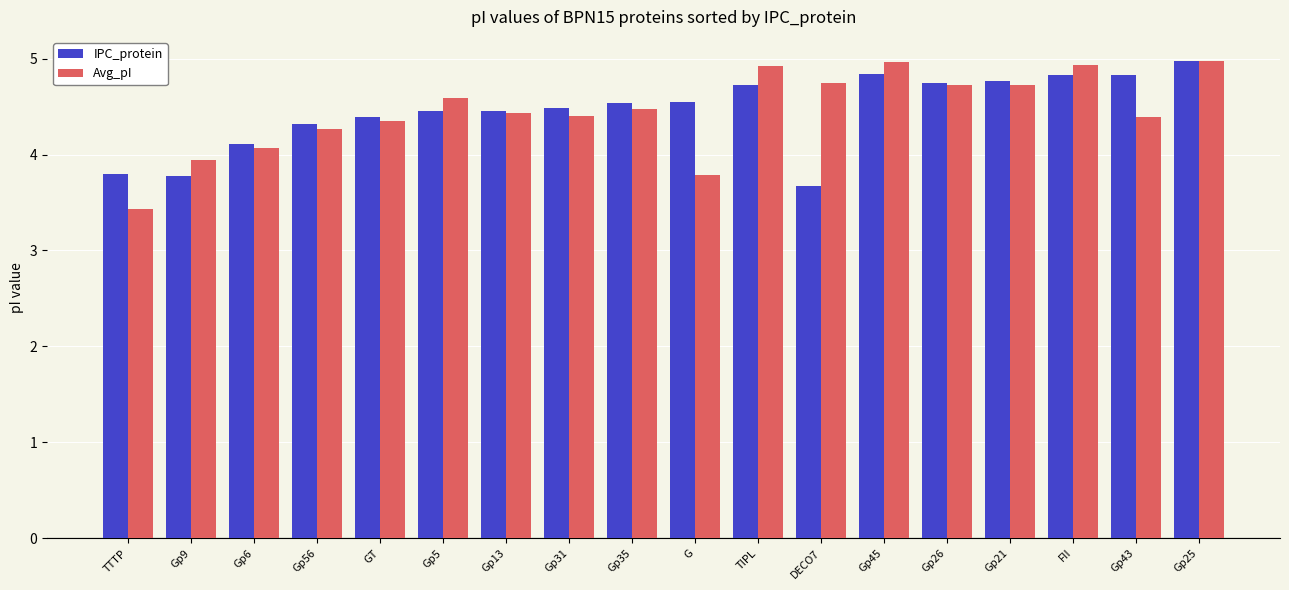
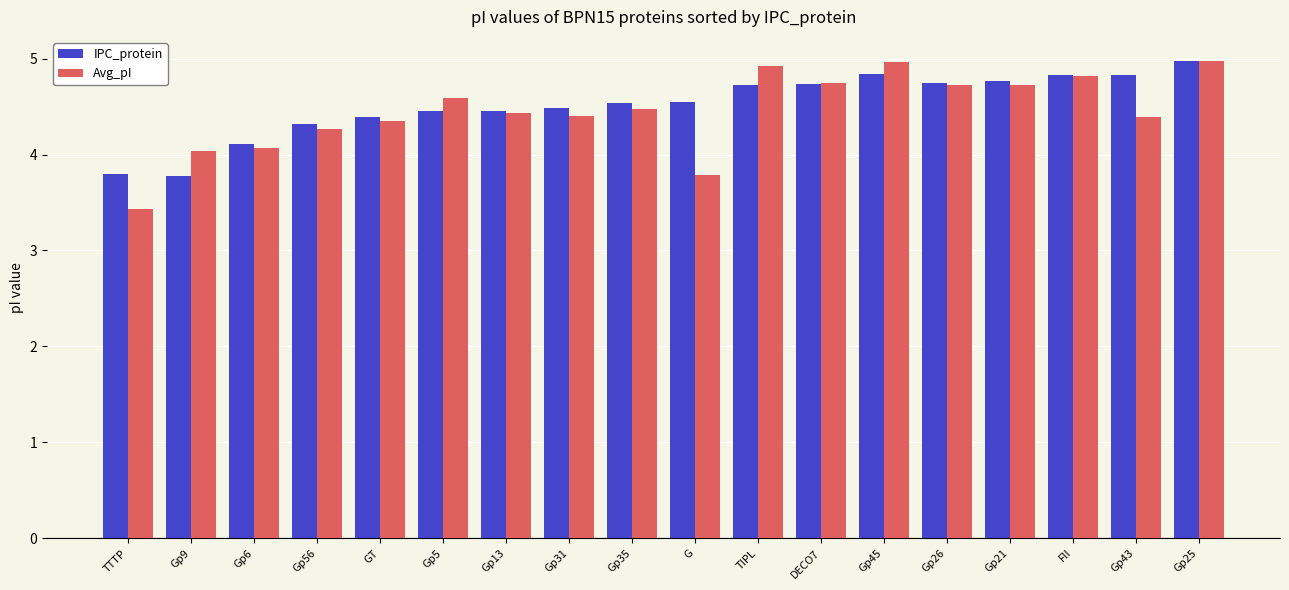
  {
    "IPC_protein": {
      "TTTP": 3.8,
      "Gp9": 3.8,
      "Gp6": 4.1,
      "Gp56": 4.3,
      "GT": 4.4,
      "Gp5": 4.5,
      "Gp13": 4.5,
      "Gp31": 4.5,
      "Gp35": 4.5,
      "G": 4.5,
      "TIPL": 4.7,
-     "DECO7": 3.7,
+     "DECO7": 4.7,
      "Gp45": 4.8,
      "Gp26": 4.7,
      "Gp21": 4.8,
      "FII": 4.8,
      "Gp43": 4.8,
      "Gp25": 5.0
    },
    "Avg_pI": {
      "TTTP": 3.4,
-     "Gp9": 3.9,
+     "Gp9": 4.0,
      "Gp6": 4.1,
      "Gp56": 4.3,
      "GT": 4.3,
      "Gp5": 4.6,
      "Gp13": 4.4,
      "Gp31": 4.4,
      "Gp35": 4.5,
      "G": 3.8,
      "TIPL": 4.9,
      "DECO7": 4.7,
      "Gp45": 5.0,
      "Gp26": 4.7,
      "Gp21": 4.7,
-     "FII": 4.9,
+     "FII": 4.8,
      "Gp43": 4.4,
      "Gp25": 5.0
    }
  }
